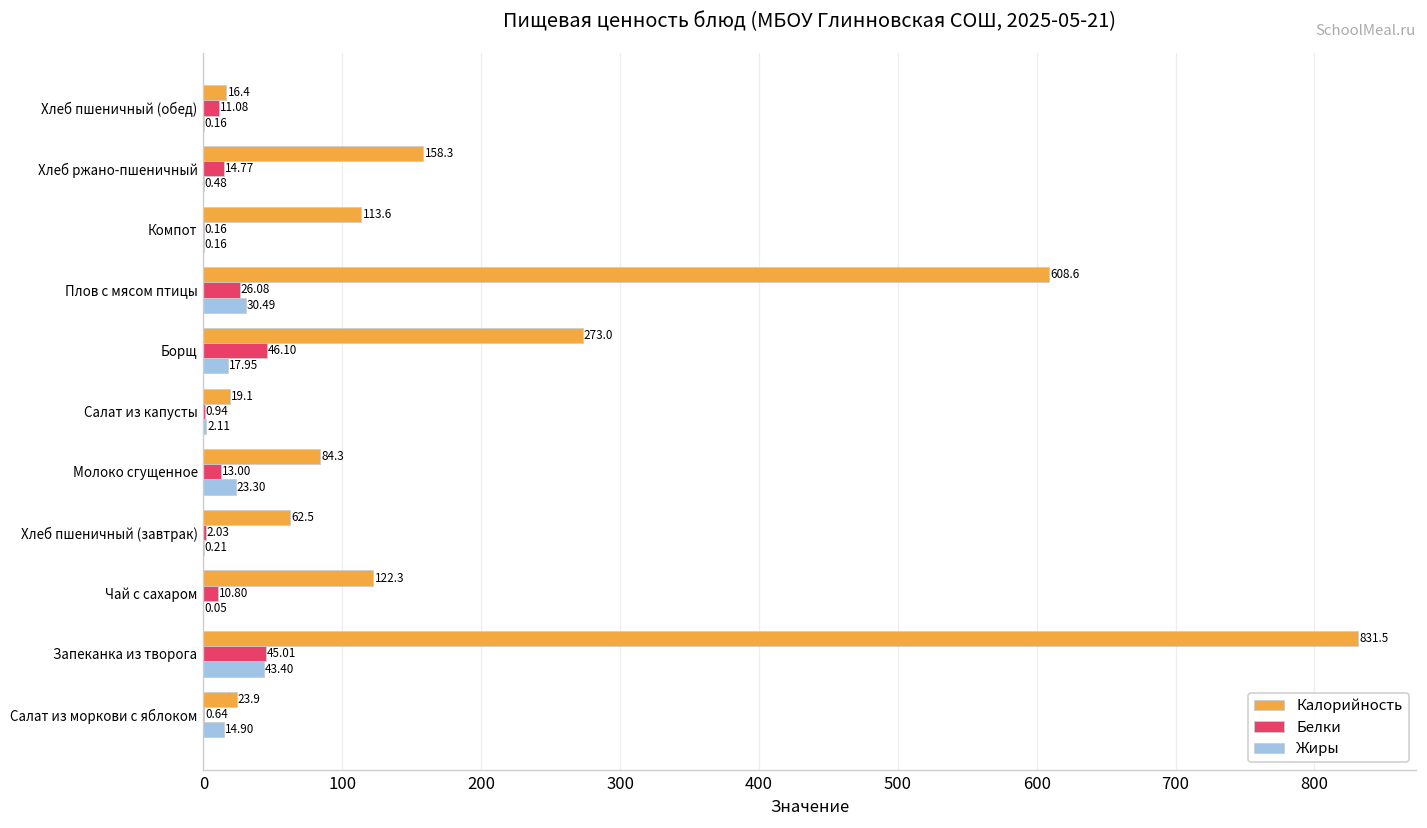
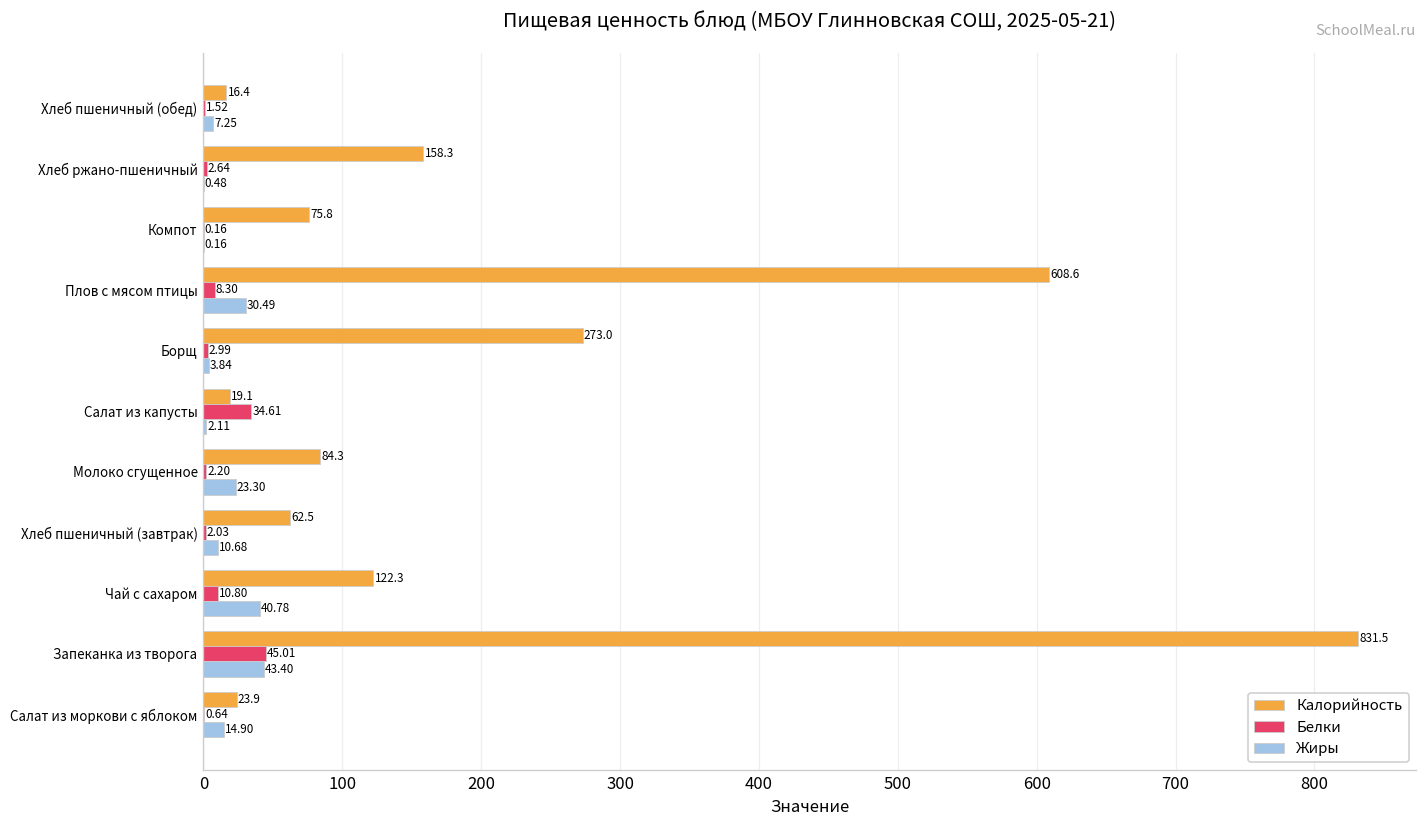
  {
    "Калорийность": {
      "Хлеб пшеничный (обед)": 16.4,
      "Хлеб ржано-пшеничный": 158.3,
-     "Компот": 113.6,
+     "Компот": 75.8,
      "Плов с мясом птицы": 608.6,
      "Борщ": 273.0,
      "Салат из капусты": 19.1,
      "Молоко сгущенное": 84.3,
      "Хлеб пшеничный (завтрак)": 62.5,
      "Чай с сахаром": 122.3,
      "Запеканка из творога": 831.5,
      "Салат из моркови с яблоком": 23.9
    },
    "Белки": {
-     "Хлеб пшеничный (обед)": 11.08,
-     "Хлеб ржано-пшеничный": 14.77,
+     "Хлеб пшеничный (обед)": 1.52,
+     "Хлеб ржано-пшеничный": 2.64,
      "Компот": 0.16,
-     "Плов с мясом птицы": 26.08,
-     "Борщ": 46.10,
-     "Салат из капусты": 0.94,
-     "Молоко сгущенное": 13.00,
+     "Плов с мясом птицы": 8.30,
+     "Борщ": 2.99,
+     "Салат из капусты": 34.61,
+     "Молоко сгущенное": 2.20,
      "Хлеб пшеничный (завтрак)": 2.03,
      "Чай с сахаром": 10.80,
      "Запеканка из творога": 45.01,
      "Салат из моркови с яблоком": 0.64
    },
    "Жиры": {
-     "Хлеб пшеничный (обед)": 0.16,
+     "Хлеб пшеничный (обед)": 7.25,
      "Хлеб ржано-пшеничный": 0.48,
      "Компот": 0.16,
      "Плов с мясом птицы": 30.49,
-     "Борщ": 17.95,
+     "Борщ": 3.84,
      "Салат из капусты": 2.11,
      "Молоко сгущенное": 23.30,
-     "Хлеб пшеничный (завтрак)": 0.21,
-     "Чай с сахаром": 0.05,
+     "Хлеб пшеничный (завтрак)": 10.68,
+     "Чай с сахаром": 40.78,
      "Запеканка из творога": 43.40,
      "Салат из моркови с яблоком": 14.90
    }
  }
